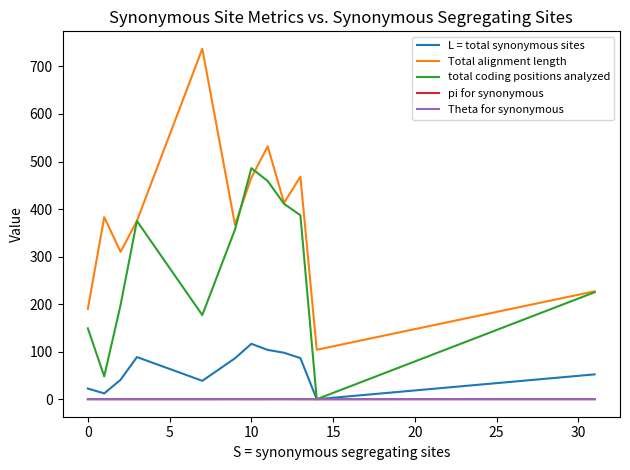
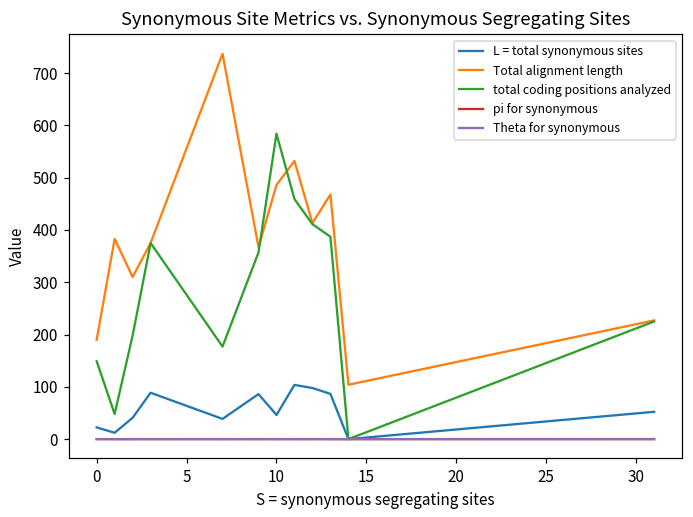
  {
    "L = total synonymous sites": {
      "0": 20,
-     "10": 120
+     "10": 50
    },
    "Total alignment length": {
      "0": 190,
-     "10": 470
+     "10": 490
    },
    "total coding positions analyzed": {
      "0": 150,
-     "10": 490
+     "10": 580
    },
    "Theta for synonymous": {
      "0": 0,
      "10": 0
    }
  }
